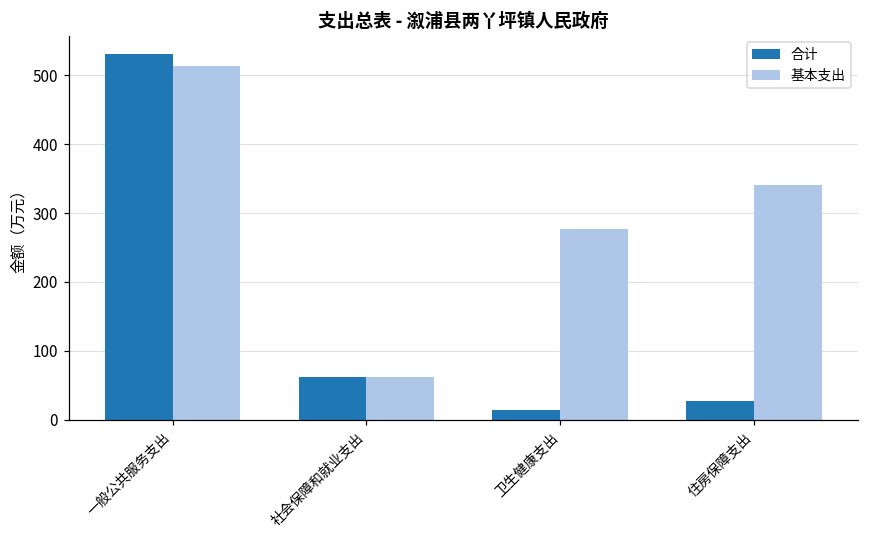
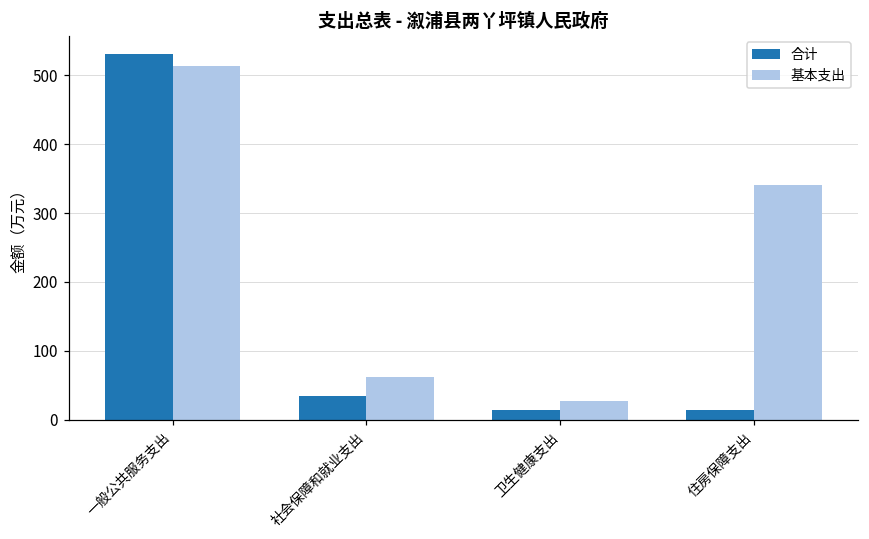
  {
    "合计": {
      "一般公共服务支出": 530,
-     "社会保障和就业支出": 60,
+     "社会保障和就业支出": 30,
      "卫生健康支出": 10,
-     "住房保障支出": 30
+     "住房保障支出": 10
    },
    "基本支出": {
      "一般公共服务支出": 510,
      "社会保障和就业支出": 60,
-     "卫生健康支出": 280,
+     "卫生健康支出": 30,
      "住房保障支出": 340
    }
  }
